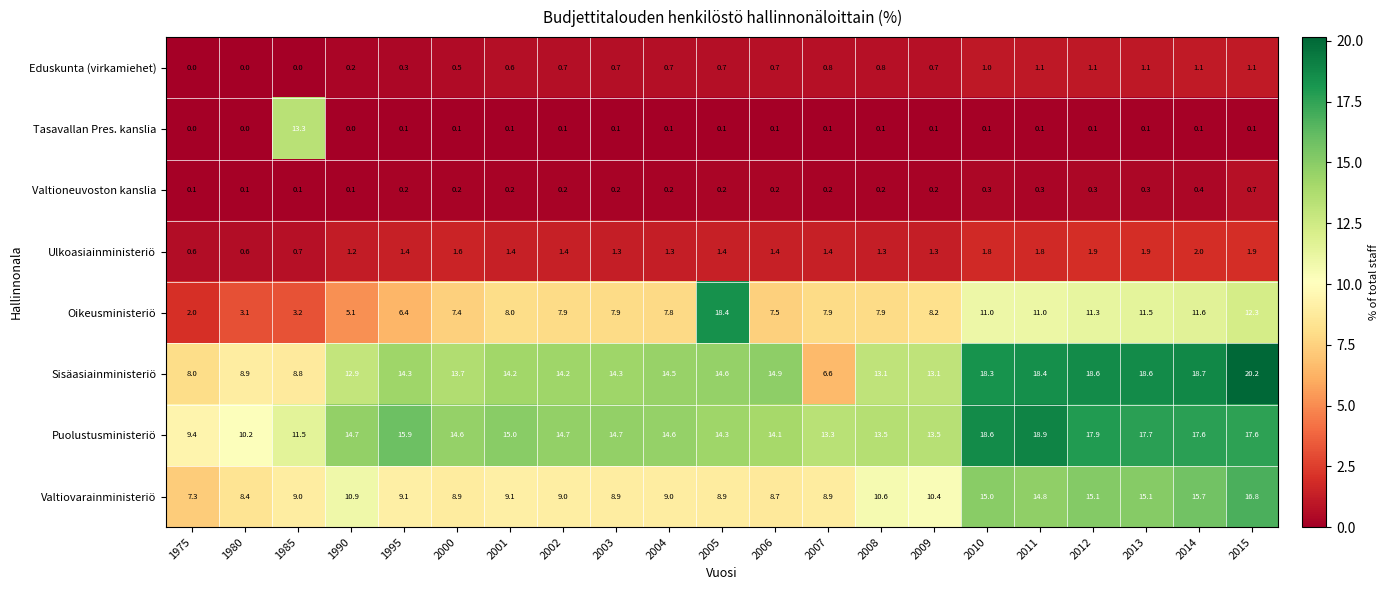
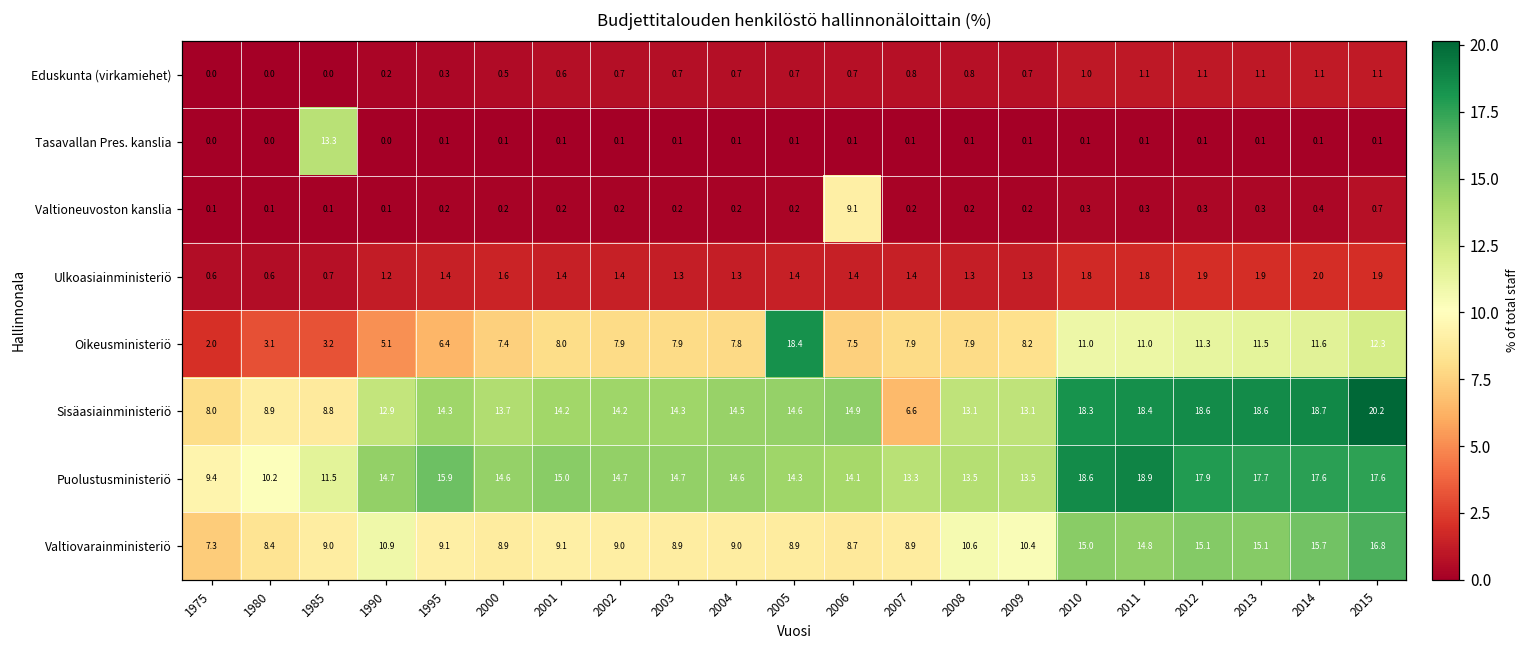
  {
    "Eduskunta (virkamiehet)": {
      "1975": 0.0,
      "1980": 0.0,
      "1985": 0.0,
      "1990": 0.2,
      "1995": 0.3,
      "2000": 0.5,
      "2001": 0.6,
      "2002": 0.7,
      "2003": 0.7,
      "2004": 0.7,
      "2005": 0.7,
      "2006": 0.7,
      "2007": 0.8,
      "2008": 0.8,
      "2009": 0.7,
      "2010": 1.0,
      "2011": 1.1,
      "2012": 1.1,
      "2013": 1.1,
      "2014": 1.1,
      "2015": 1.1
    },
    "Tasavallan Pres. kanslia": {
      "1975": 0.0,
      "1980": 0.0,
      "1985": 13.3,
      "1990": 0.0,
      "1995": 0.1,
      "2000": 0.1,
      "2001": 0.1,
      "2002": 0.1,
      "2003": 0.1,
      "2004": 0.1,
      "2005": 0.1,
      "2006": 0.1,
      "2007": 0.1,
      "2008": 0.1,
      "2009": 0.1,
      "2010": 0.1,
      "2011": 0.1,
      "2012": 0.1,
      "2013": 0.1,
      "2014": 0.1,
      "2015": 0.1
    },
    "Valtioneuvoston kanslia": {
      "1975": 0.1,
      "1980": 0.1,
      "1985": 0.1,
      "1990": 0.1,
      "1995": 0.2,
      "2000": 0.2,
      "2001": 0.2,
      "2002": 0.2,
      "2003": 0.2,
      "2004": 0.2,
      "2005": 0.2,
-     "2006": 0.2,
+     "2006": 9.1,
      "2007": 0.2,
      "2008": 0.2,
      "2009": 0.2,
      "2010": 0.3,
      "2011": 0.3,
      "2012": 0.3,
      "2013": 0.3,
      "2014": 0.4,
      "2015": 0.7
    },
    "Ulkoasiainministeriö": {
      "1975": 0.6,
      "1980": 0.6,
      "1985": 0.7,
      "1990": 1.2,
      "1995": 1.4,
      "2000": 1.6,
      "2001": 1.4,
      "2002": 1.4,
      "2003": 1.3,
      "2004": 1.3,
      "2005": 1.4,
      "2006": 1.4,
      "2007": 1.4,
      "2008": 1.3,
      "2009": 1.3,
      "2010": 1.8,
      "2011": 1.8,
      "2012": 1.9,
      "2013": 1.9,
      "2014": 2.0,
      "2015": 1.9
    },
    "Oikeusministeriö": {
      "1975": 2.0,
      "1980": 3.1,
      "1985": 3.2,
      "1990": 5.1,
      "1995": 6.4,
      "2000": 7.4,
      "2001": 8.0,
      "2002": 7.9,
      "2003": 7.9,
      "2004": 7.8,
      "2005": 18.4,
      "2006": 7.5,
      "2007": 7.9,
      "2008": 7.9,
      "2009": 8.2,
      "2010": 11.0,
      "2011": 11.0,
      "2012": 11.3,
      "2013": 11.5,
      "2014": 11.6,
      "2015": 12.3
    },
    "Sisäasiainministeriö": {
      "1975": 8.0,
      "1980": 8.9,
      "1985": 8.8,
      "1990": 12.9,
      "1995": 14.3,
      "2000": 13.7,
      "2001": 14.2,
      "2002": 14.2,
      "2003": 14.3,
      "2004": 14.5,
      "2005": 14.6,
      "2006": 14.9,
      "2007": 6.6,
      "2008": 13.1,
      "2009": 13.1,
      "2010": 18.3,
      "2011": 18.4,
      "2012": 18.6,
      "2013": 18.6,
      "2014": 18.7,
      "2015": 20.2
    },
    "Puolustusministeriö": {
      "1975": 9.4,
      "1980": 10.2,
      "1985": 11.5,
      "1990": 14.7,
      "1995": 15.9,
      "2000": 14.6,
      "2001": 15.0,
      "2002": 14.7,
      "2003": 14.7,
      "2004": 14.6,
      "2005": 14.3,
      "2006": 14.1,
      "2007": 13.3,
      "2008": 13.5,
      "2009": 13.5,
      "2010": 18.6,
      "2011": 18.9,
      "2012": 17.9,
      "2013": 17.7,
      "2014": 17.6,
      "2015": 17.6
    },
    "Valtiovarainministeriö": {
      "1975": 7.3,
      "1980": 8.4,
      "1985": 9.0,
      "1990": 10.9,
      "1995": 9.1,
      "2000": 8.9,
      "2001": 9.1,
      "2002": 9.0,
      "2003": 8.9,
      "2004": 9.0,
      "2005": 8.9,
      "2006": 8.7,
      "2007": 8.9,
      "2008": 10.6,
      "2009": 10.4,
      "2010": 15.0,
      "2011": 14.8,
      "2012": 15.1,
      "2013": 15.1,
      "2014": 15.7,
      "2015": 16.8
    }
  }
